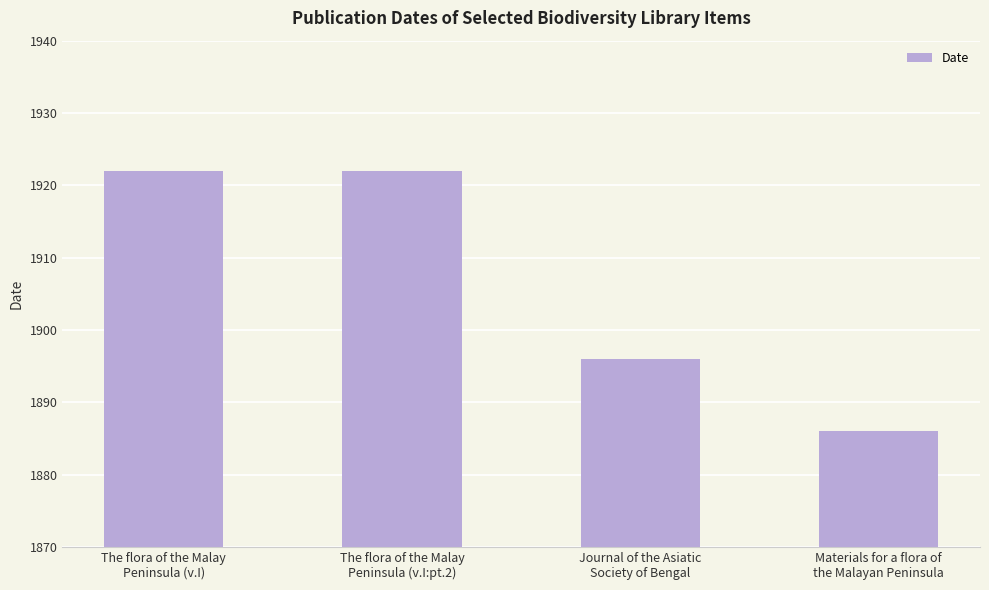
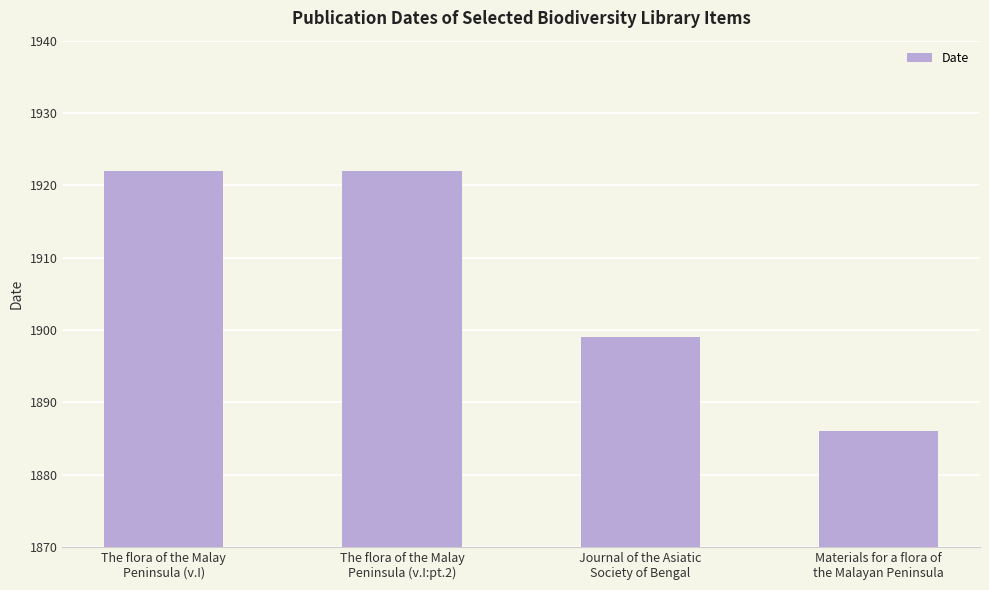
  {
    "The flora of the Malay Peninsula (v.I)": 1922,
    "The flora of the Malay Peninsula (v.I:pt.2)": 1922,
-   "Journal of the Asiatic Society of Bengal": 1896,
+   "Journal of the Asiatic Society of Bengal": 1899,
    "Materials for a flora of the Malayan Peninsula": 1886
  }
